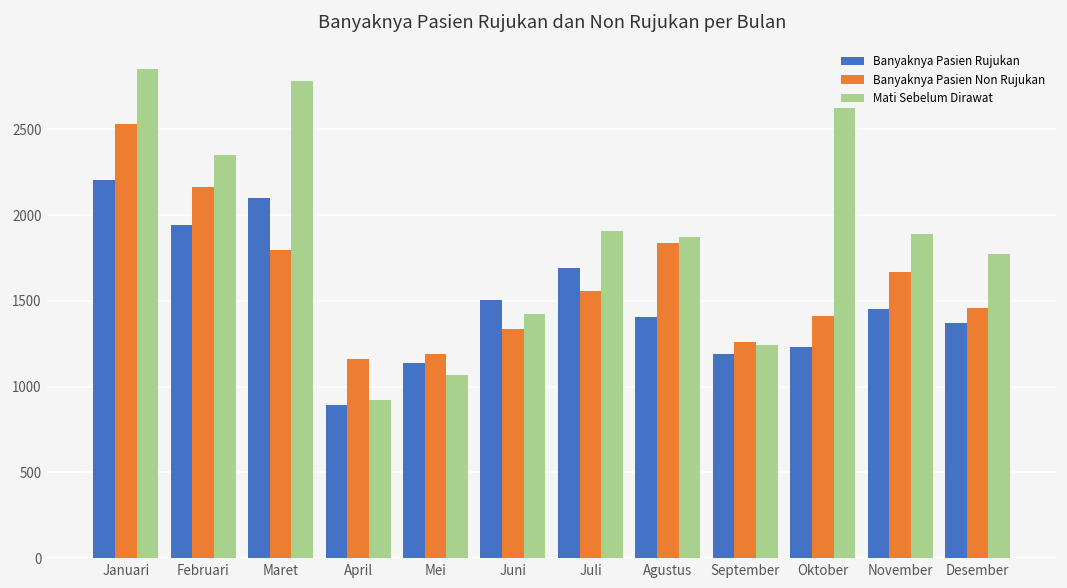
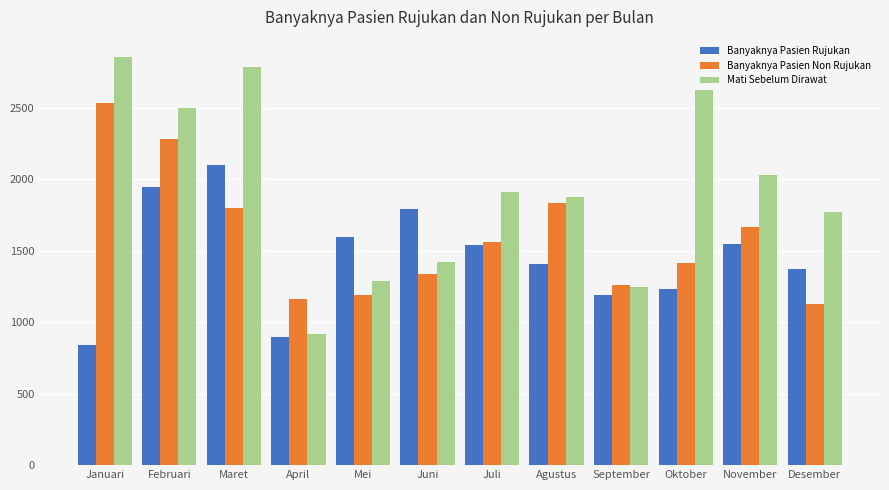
  {
    "Banyaknya Pasien Rujukan": {
-     "Januari": 2210,
+     "Januari": 840,
      "Februari": 1940,
      "Maret": 2100,
      "April": 900,
-     "Mei": 1140,
-     "Juni": 1510,
-     "Juli": 1690,
+     "Mei": 1590,
+     "Juni": 1790,
+     "Juli": 1540,
      "Agustus": 1400,
      "September": 1190,
      "Oktober": 1230,
-     "November": 1450,
+     "November": 1550,
      "Desember": 1370
    },
    "Banyaknya Pasien Non Rujukan": {
      "Januari": 2530,
-     "Februari": 2170,
+     "Februari": 2280,
      "Maret": 1800,
      "April": 1160,
      "Mei": 1190,
      "Juni": 1340,
      "Juli": 1560,
      "Agustus": 1840,
      "September": 1260,
      "Oktober": 1410,
      "November": 1670,
-     "Desember": 1460
+     "Desember": 1130
    },
    "Mati Sebelum Dirawat": {
      "Januari": 2850,
-     "Februari": 2350,
+     "Februari": 2500,
      "Maret": 2780,
      "April": 920,
-     "Mei": 1070,
+     "Mei": 1290,
      "Juni": 1420,
      "Juli": 1910,
      "Agustus": 1880,
      "September": 1250,
      "Oktober": 2630,
-     "November": 1890,
+     "November": 2030,
      "Desember": 1770
    }
  }
